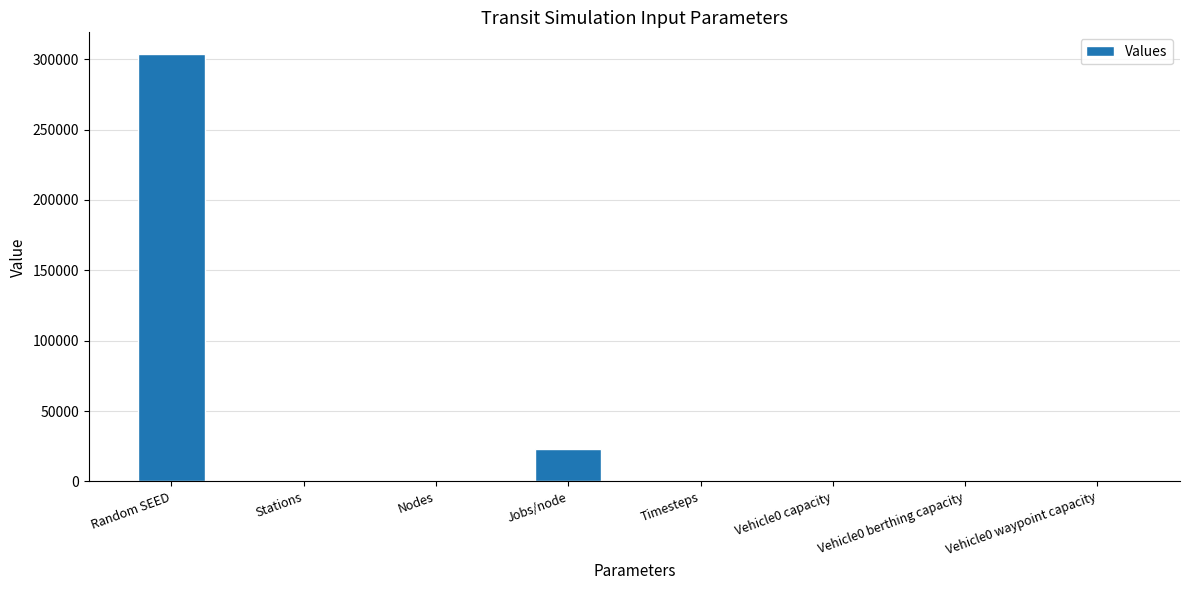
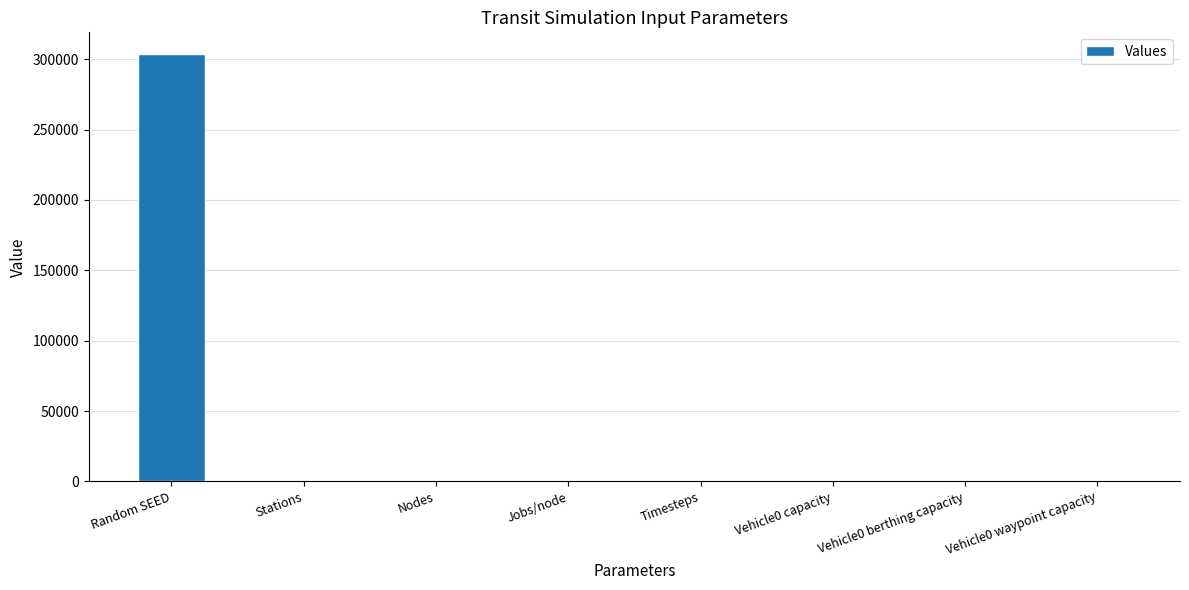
  {
    "Random SEED": 304000,
-   "Jobs/node": 23000
+   "Jobs/node": 0
  }
